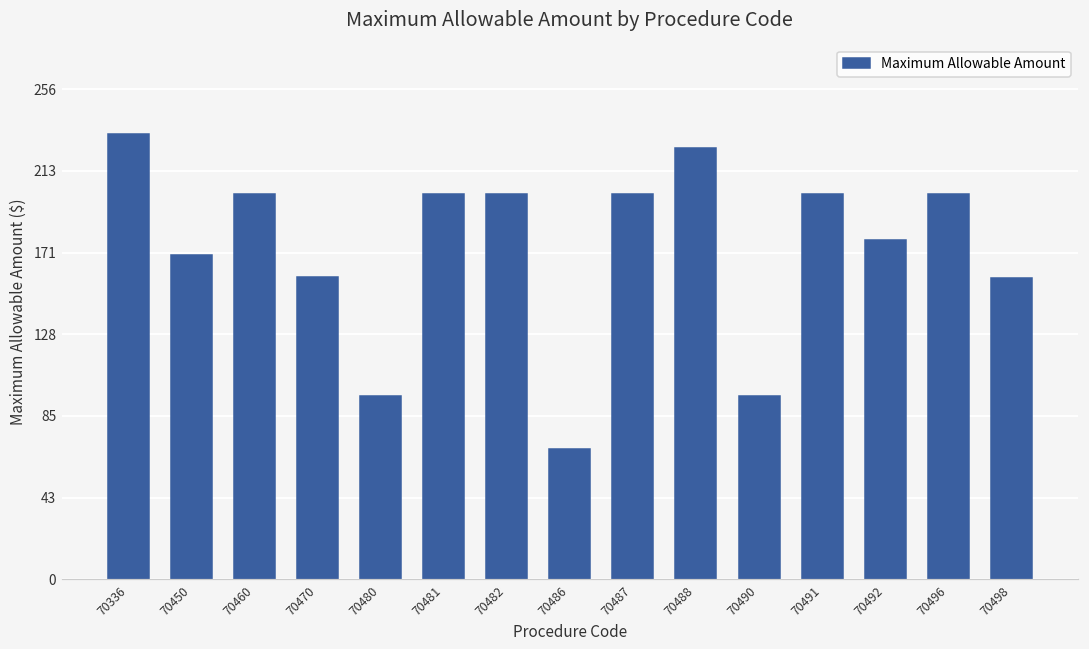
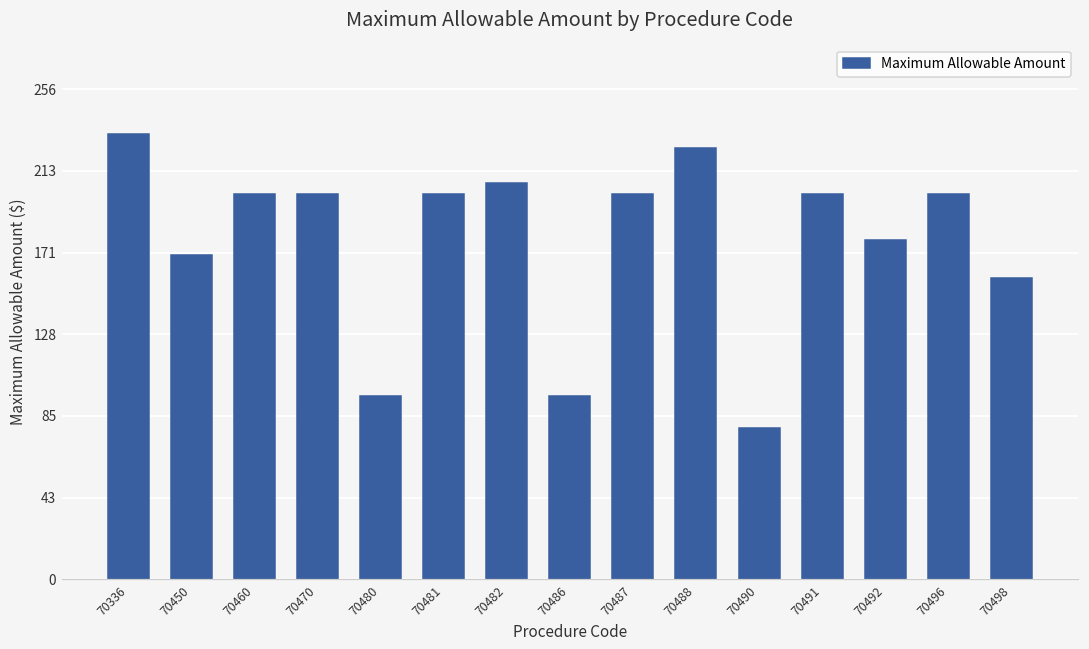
  {
    "70336": 233,
    "70450": 169,
    "70460": 201,
-   "70470": 158,
+   "70470": 201,
    "70480": 96,
    "70481": 201,
-   "70482": 201,
-   "70486": 68,
+   "70482": 207,
+   "70486": 96,
    "70487": 201,
    "70488": 225,
-   "70490": 96,
+   "70490": 79,
    "70491": 201,
    "70492": 177,
    "70496": 201,
    "70498": 158
  }
